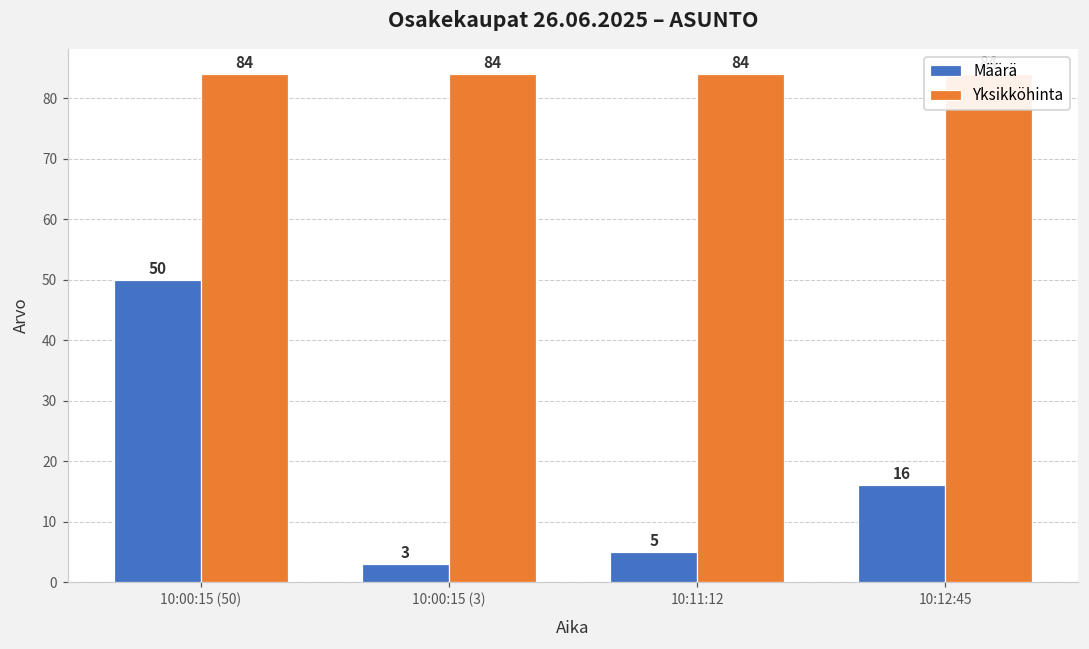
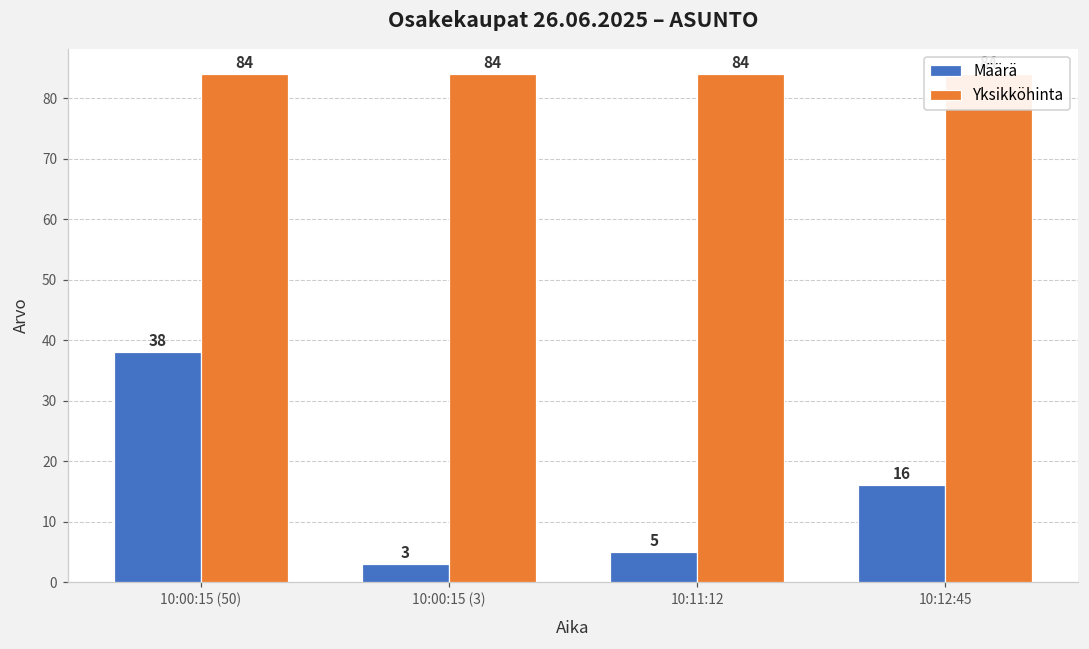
  {
    "Määrä": {
-     "10:00:15 (50)": 50,
+     "10:00:15 (50)": 38,
      "10:00:15 (3)": 3,
      "10:11:12": 5,
      "10:12:45": 16
    },
    "Yksikköhinta": {
      "10:00:15 (50)": 84,
      "10:00:15 (3)": 84,
      "10:11:12": 84
    }
  }
